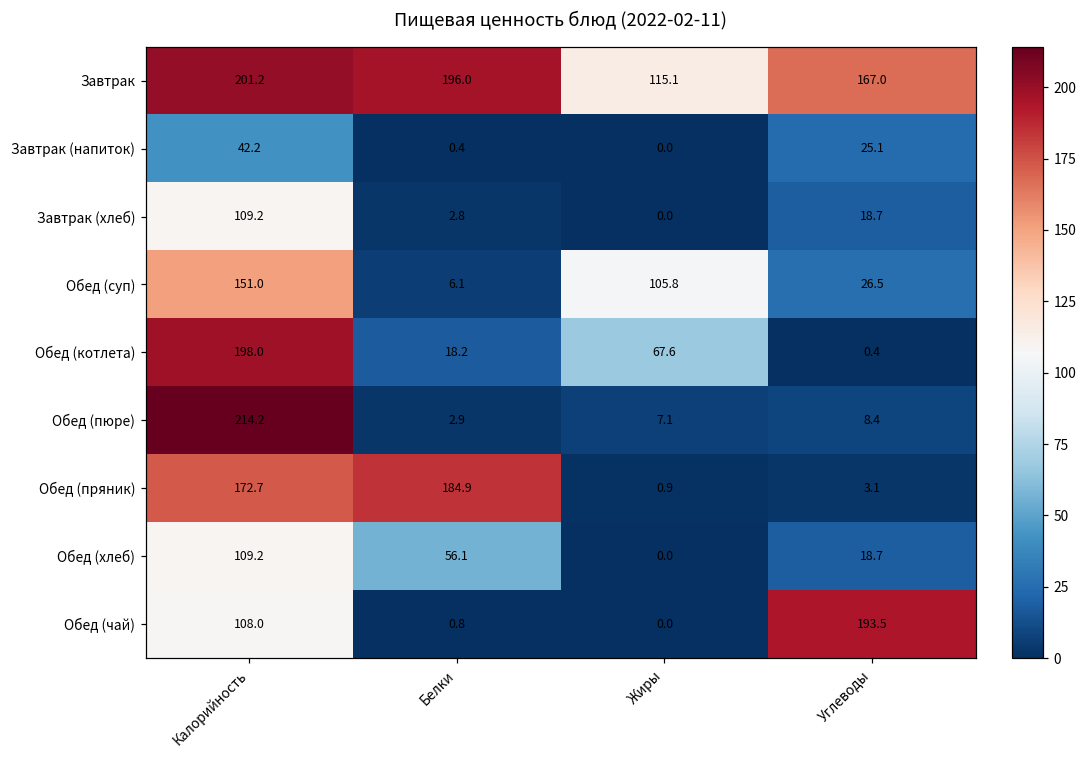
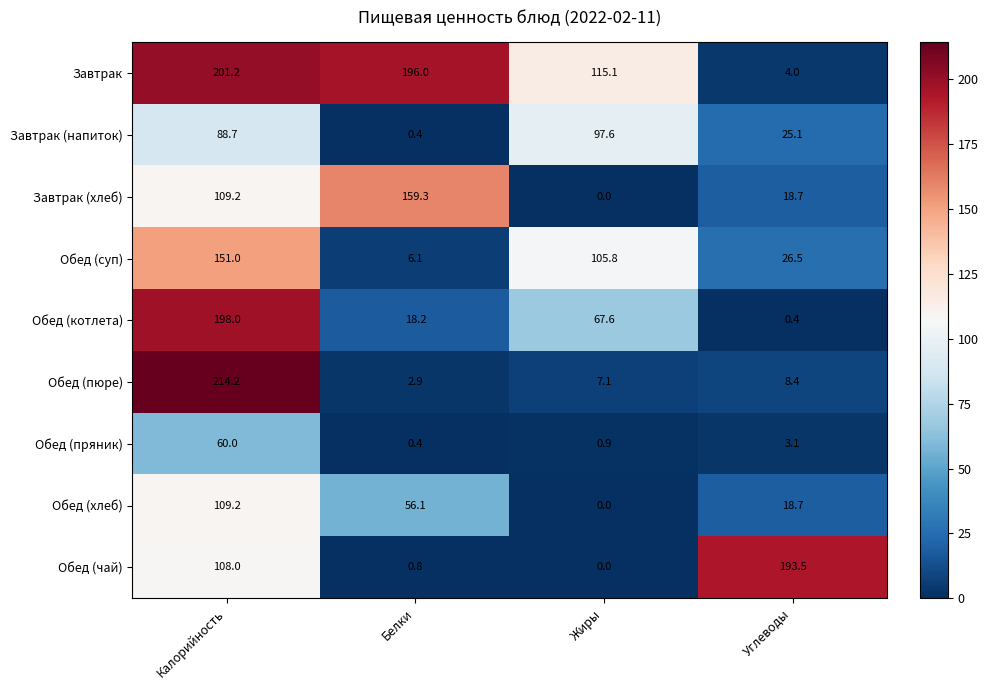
  {
    "Завтрак": {
      "Калорийность": 201.2,
      "Белки": 196.0,
      "Жиры": 115.1,
-     "Углеводы": 167.0
+     "Углеводы": 4.0
    },
    "Завтрак (напиток)": {
-     "Калорийность": 42.2,
+     "Калорийность": 88.7,
      "Белки": 0.4,
-     "Жиры": 0.0,
+     "Жиры": 97.6,
      "Углеводы": 25.1
    },
    "Завтрак (хлеб)": {
      "Калорийность": 109.2,
-     "Белки": 2.8,
+     "Белки": 159.3,
      "Жиры": 0.0,
      "Углеводы": 18.7
    },
    "Обед (суп)": {
      "Калорийность": 151.0,
      "Белки": 6.1,
      "Жиры": 105.8,
      "Углеводы": 26.5
    },
    "Обед (котлета)": {
      "Калорийность": 198.0,
      "Белки": 18.2,
      "Жиры": 67.6,
      "Углеводы": 0.4
    },
    "Обед (пюре)": {
      "Калорийность": 214.2,
      "Белки": 2.9,
      "Жиры": 7.1,
      "Углеводы": 8.4
    },
    "Обед (пряник)": {
-     "Калорийность": 172.7,
-     "Белки": 184.9,
+     "Калорийность": 60.0,
+     "Белки": 0.4,
      "Жиры": 0.9,
      "Углеводы": 3.1
    },
    "Обед (хлеб)": {
      "Калорийность": 109.2,
      "Белки": 56.1,
      "Жиры": 0.0,
      "Углеводы": 18.7
    },
    "Обед (чай)": {
      "Калорийность": 108.0,
      "Белки": 0.8,
      "Жиры": 0.0,
      "Углеводы": 193.5
    }
  }
